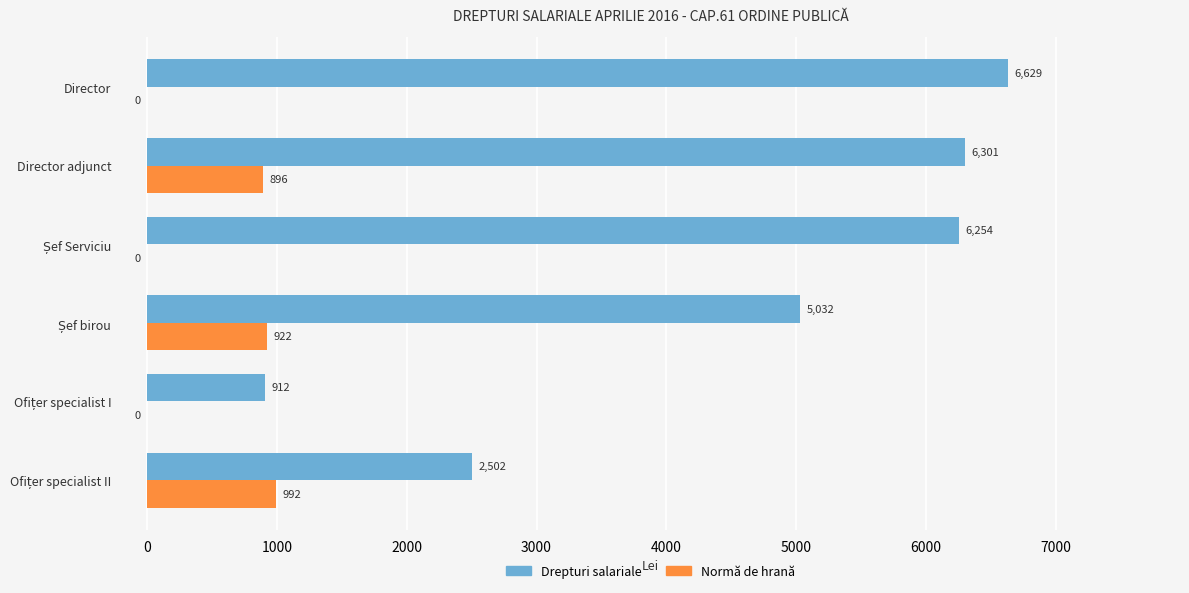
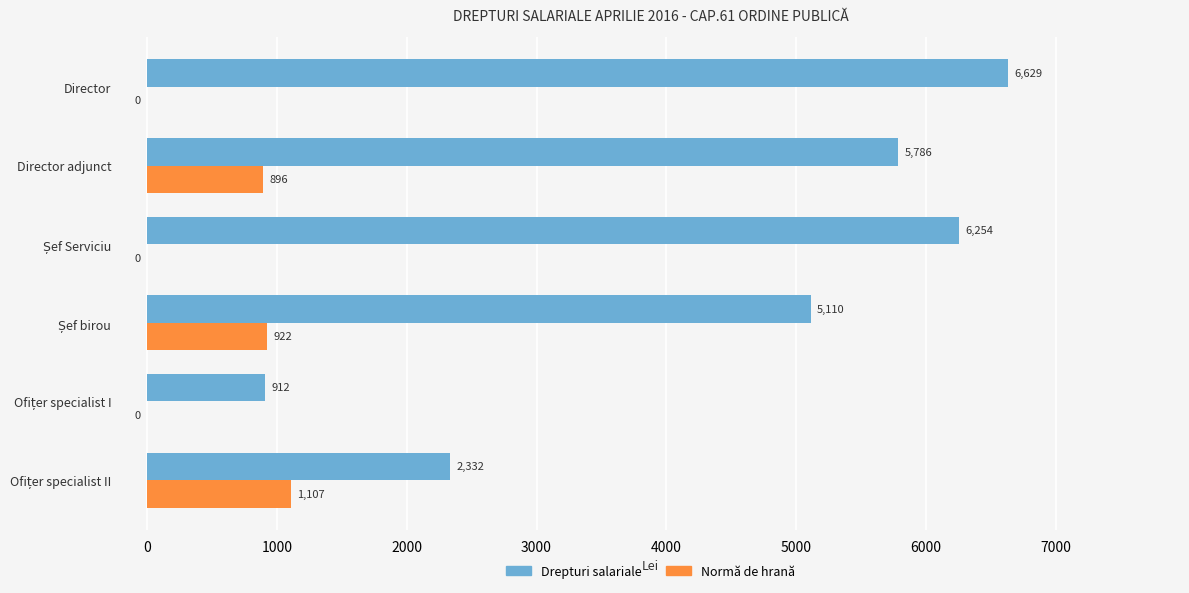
  {
    "Drepturi salariale": {
      "Director": "6,629",
-     "Director adjunct": "6,301",
+     "Director adjunct": "5,786",
      "Șef Serviciu": "6,254",
-     "Șef birou": "5,032",
+     "Șef birou": "5,110",
      "Ofițer specialist I": "912",
-     "Ofițer specialist II": "2,502"
+     "Ofițer specialist II": "2,332"
    },
    "Normă de hrană": {
      "Director": "0",
      "Director adjunct": "896",
      "Șef Serviciu": "0",
      "Șef birou": "922",
      "Ofițer specialist I": "0",
-     "Ofițer specialist II": "992"
+     "Ofițer specialist II": "1,107"
    }
  }
